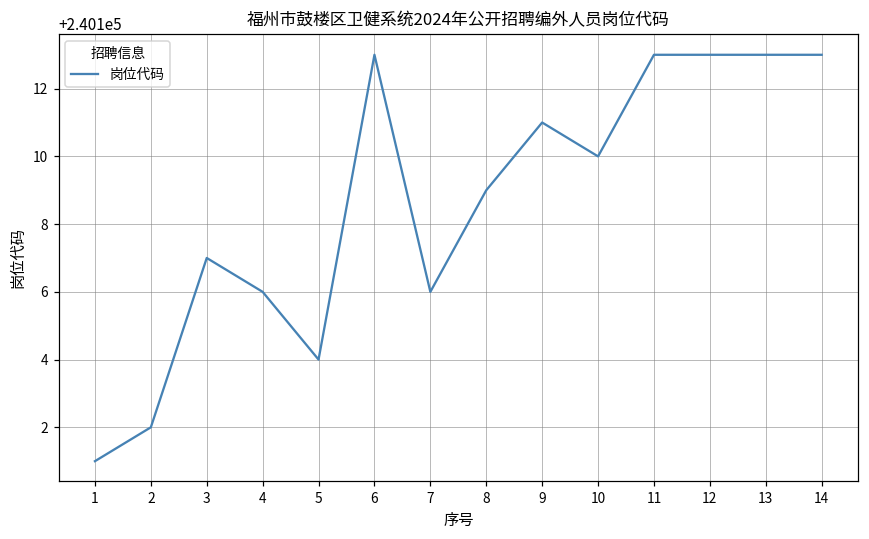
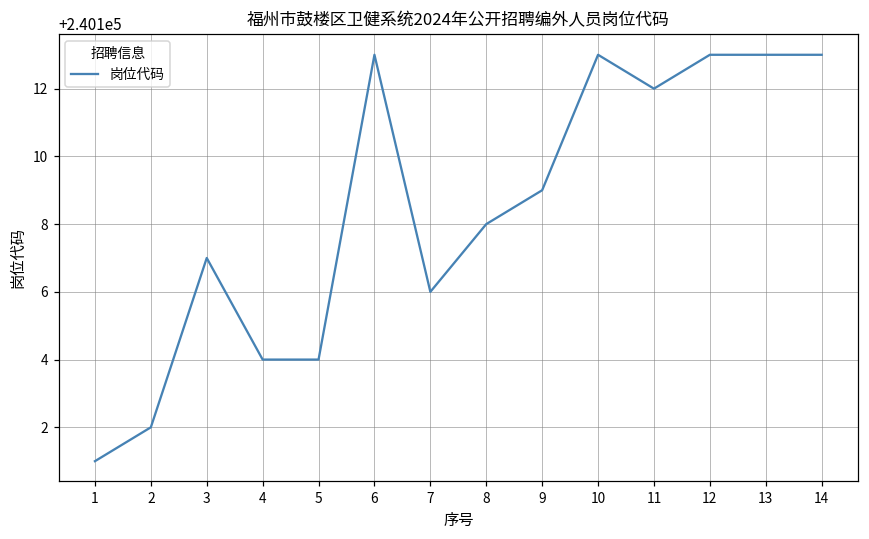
  {
    "1": 240101,
    "2": 240102,
    "3": 240107,
-   "4": 240106,
+   "4": 240104,
    "5": 240104,
    "6": 240113,
    "7": 240106,
-   "8": 240109,
-   "9": 240111,
-   "10": 240110,
-   "11": 240113,
+   "8": 240108,
+   "9": 240109,
+   "10": 240113,
+   "11": 240112,
    "12": 240113,
    "13": 240113,
    "14": 240113
  }
